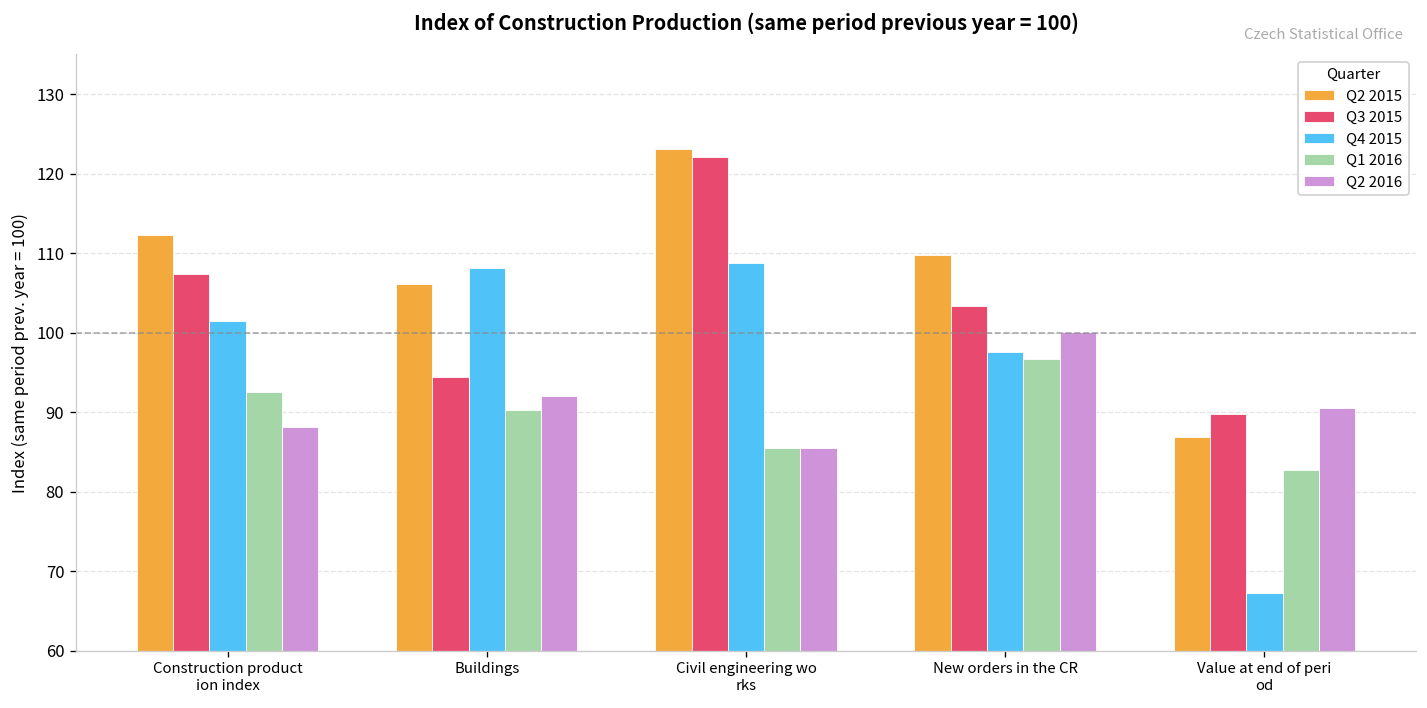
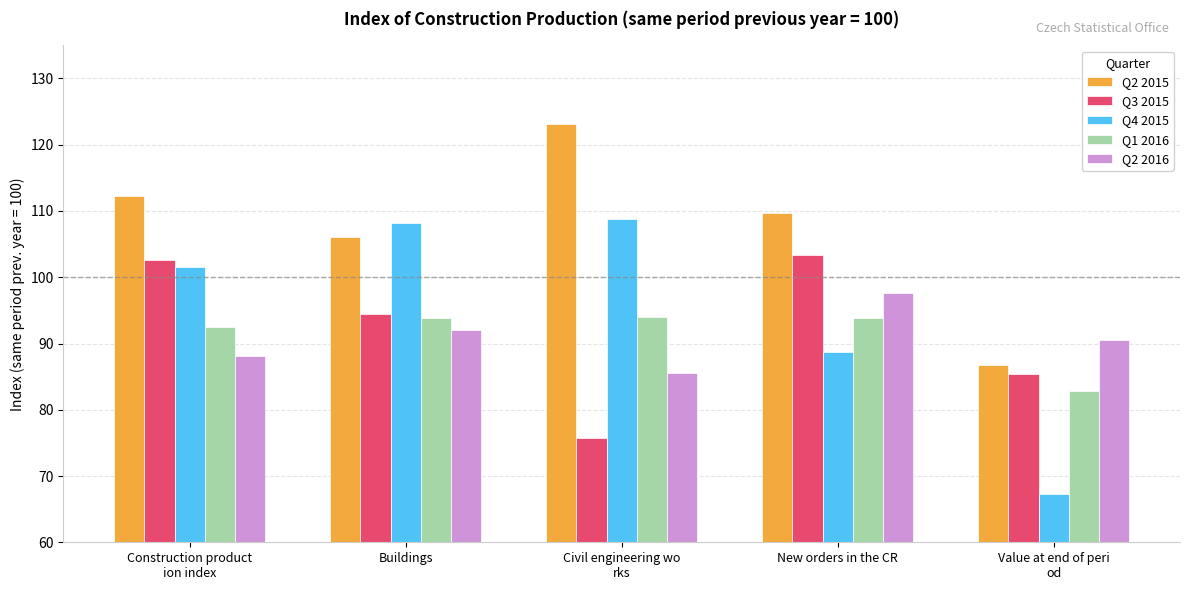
  {
    "Q2 2015": {
      "Construction product ion index": 112,
      "Buildings": 106,
      "Civil engineering wo rks": 123,
      "New orders in the CR": 110,
      "Value at end of peri od": 87
    },
    "Q3 2015": {
-     "Construction product ion index": 107,
+     "Construction product ion index": 103,
      "Buildings": 94,
-     "Civil engineering wo rks": 122,
+     "Civil engineering wo rks": 76,
      "New orders in the CR": 103,
-     "Value at end of peri od": 90
+     "Value at end of peri od": 85
    },
    "Q4 2015": {
      "Construction product ion index": 102,
      "Buildings": 108,
      "Civil engineering wo rks": 109,
-     "New orders in the CR": 98,
+     "New orders in the CR": 89,
      "Value at end of peri od": 67
    },
    "Q1 2016": {
      "Construction product ion index": 92,
-     "Buildings": 90,
-     "Civil engineering wo rks": 86,
-     "New orders in the CR": 97,
+     "Buildings": 94,
+     "Civil engineering wo rks": 94,
+     "New orders in the CR": 94,
      "Value at end of peri od": 83
    },
    "Q2 2016": {
      "Construction product ion index": 88,
      "Buildings": 92,
      "Civil engineering wo rks": 85,
-     "New orders in the CR": 100,
+     "New orders in the CR": 98,
      "Value at end of peri od": 90
    }
  }
